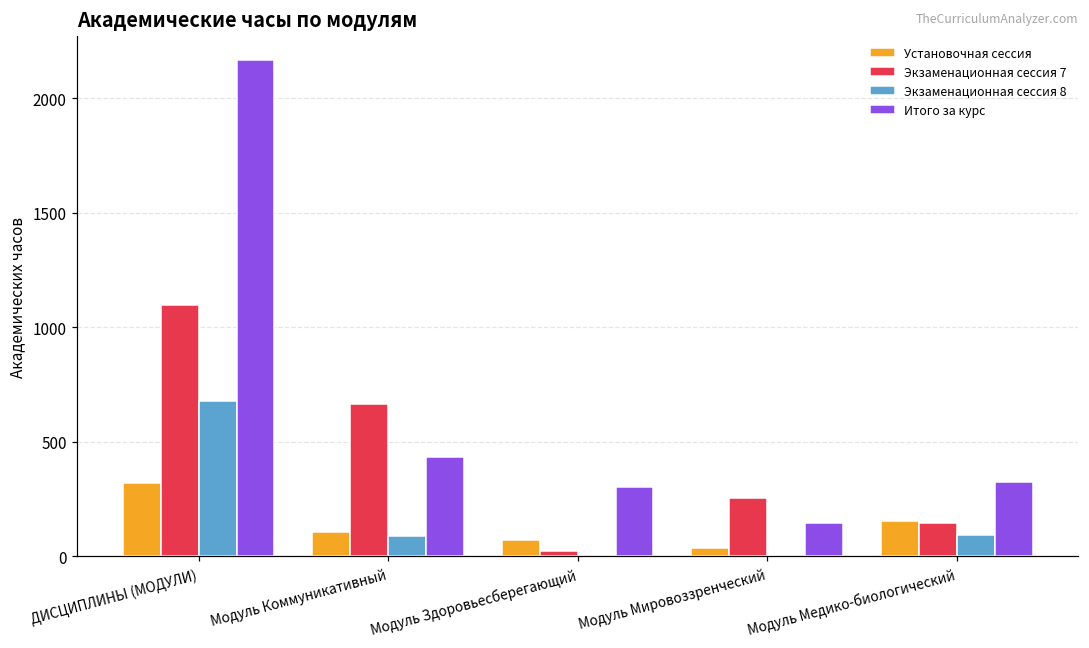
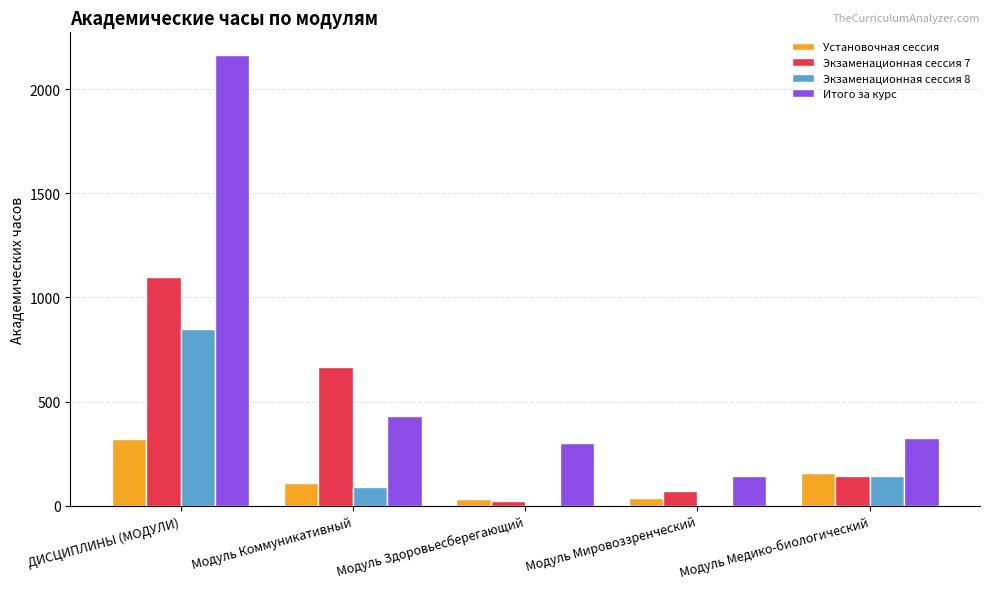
  {
    "Установочная сессия": {
      "ДИСЦИПЛИНЫ (МОДУЛИ)": 320,
      "Модуль Коммуникативный": 110,
-     "Модуль Здоровьесберегающий": 70,
+     "Модуль Здоровьесберегающий": 30,
      "Модуль Мировоззренческий": 40,
      "Модуль Медико-биологический": 160
    },
    "Экзаменационная сессия 7": {
      "ДИСЦИПЛИНЫ (МОДУЛИ)": 1100,
      "Модуль Коммуникативный": 670,
      "Модуль Здоровьесберегающий": 20,
-     "Модуль Мировоззренческий": 260,
+     "Модуль Мировоззренческий": 70,
      "Модуль Медико-биологический": 140
    },
    "Экзаменационная сессия 8": {
-     "ДИСЦИПЛИНЫ (МОДУЛИ)": 680,
+     "ДИСЦИПЛИНЫ (МОДУЛИ)": 850,
      "Модуль Коммуникативный": 90,
      "Модуль Здоровьесберегающий": 0,
      "Модуль Мировоззренческий": 0,
-     "Модуль Медико-биологический": 90
+     "Модуль Медико-биологический": 140
    },
    "Итого за курс": {
      "ДИСЦИПЛИНЫ (МОДУЛИ)": 2160,
      "Модуль Коммуникативный": 430,
      "Модуль Здоровьесберегающий": 300,
      "Модуль Мировоззренческий": 140,
      "Модуль Медико-биологический": 320
    }
  }
